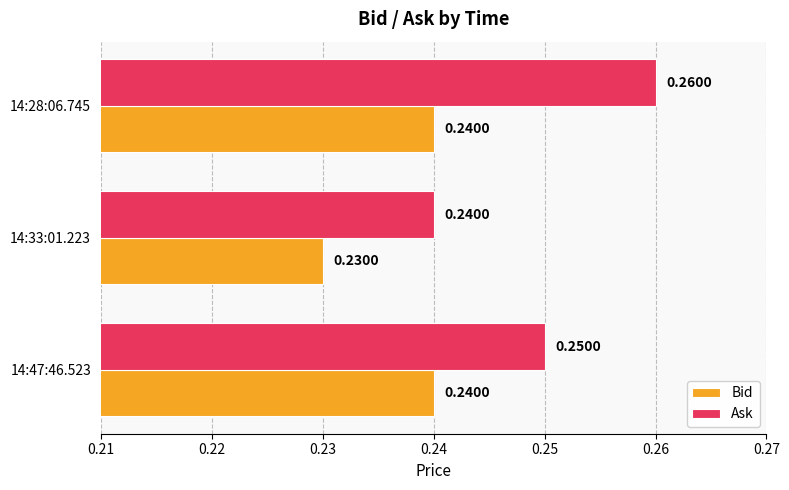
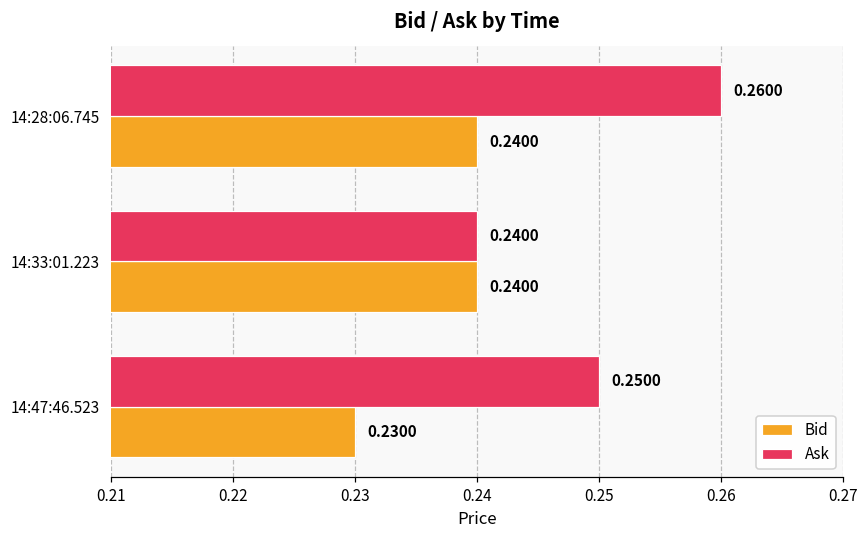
  {
    "Bid": {
      "14:28:06.745": 0.2400,
-     "14:33:01.223": 0.2300,
-     "14:47:46.523": 0.2400
+     "14:33:01.223": 0.2400,
+     "14:47:46.523": 0.2300
    },
    "Ask": {
      "14:28:06.745": 0.2600,
      "14:33:01.223": 0.2400,
      "14:47:46.523": 0.2500
    }
  }
